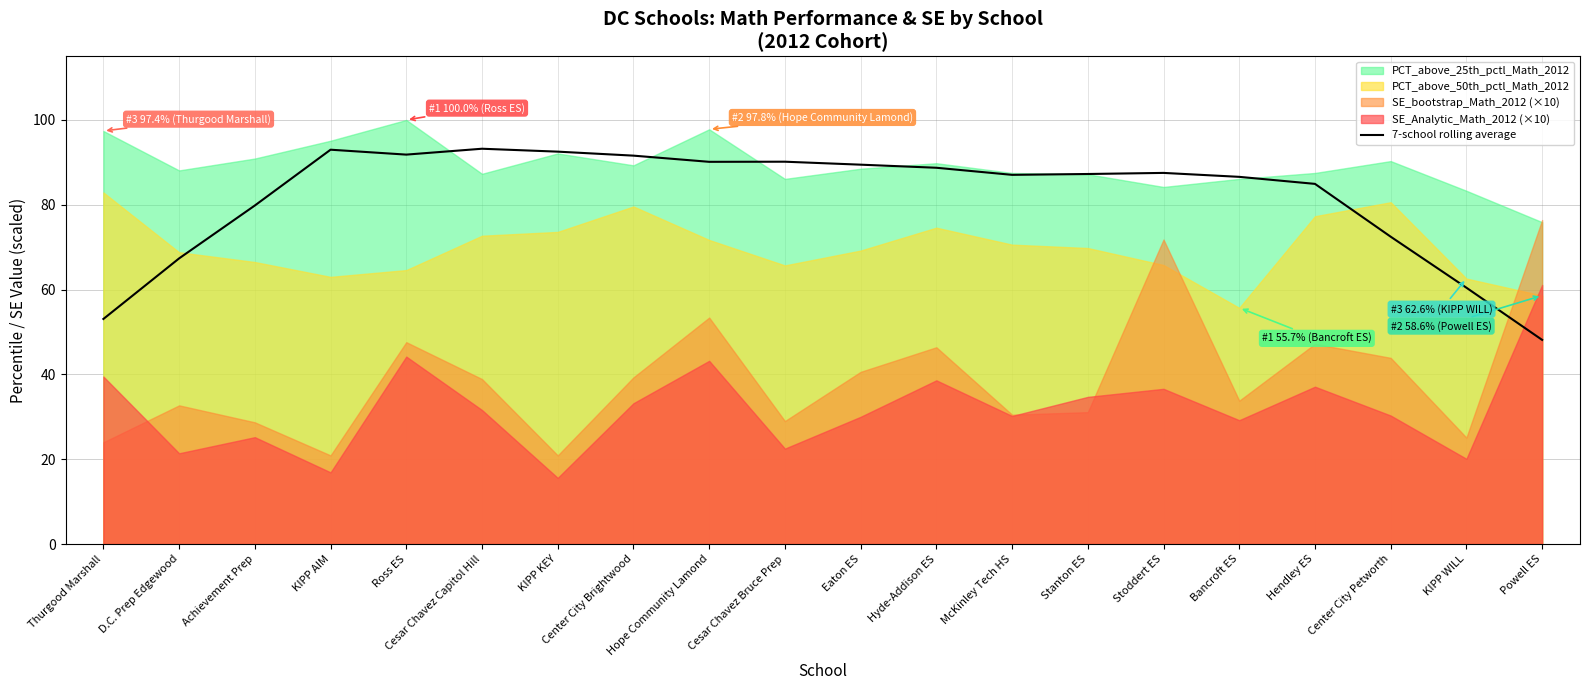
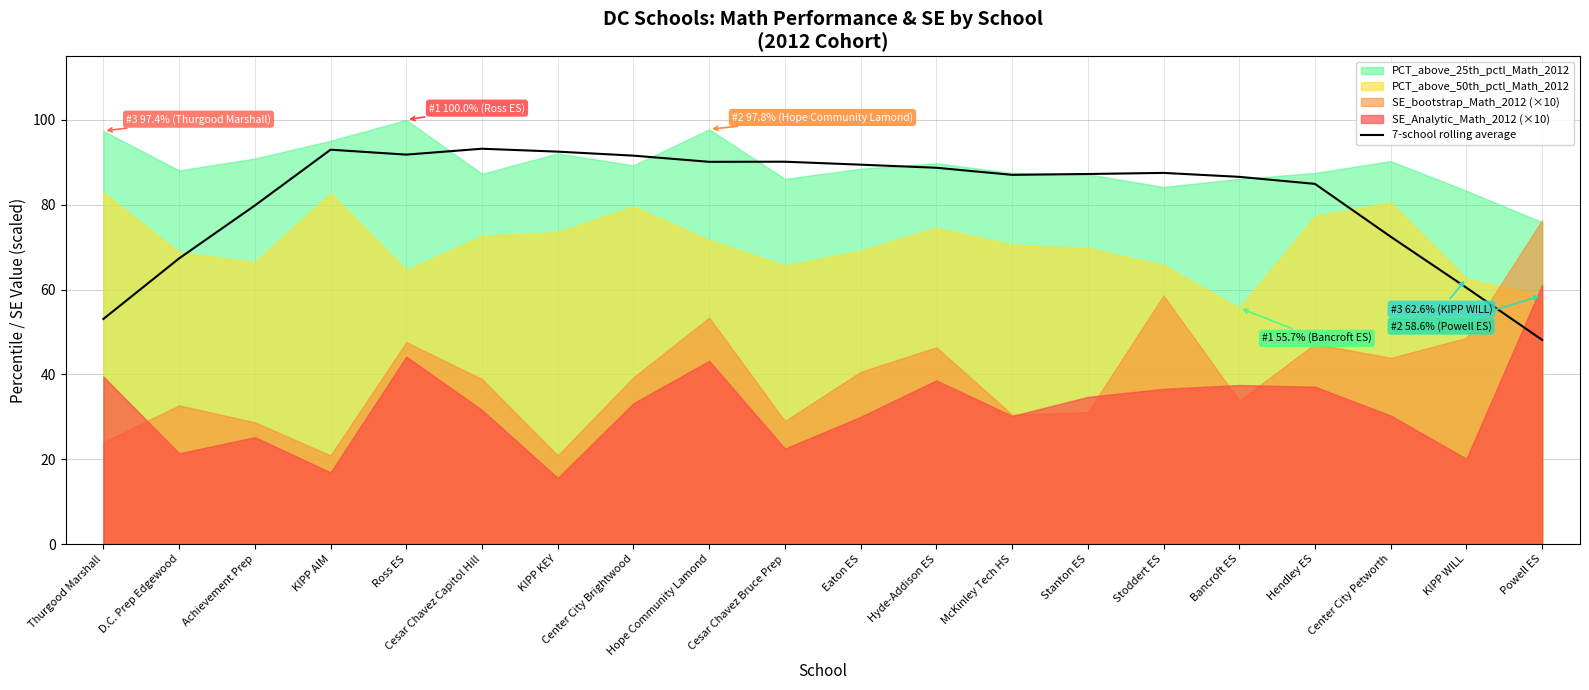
  {
    "7-school rolling average": {
      "Thurgood Marshall": 53,
      "D.C. Prep Edgewood": 67,
      "Achievement Prep": 80,
      "KIPP AIM": 93,
      "Ross ES": 92,
      "Cesar Chavez Capitol Hill": 93,
      "Center City Brightwood": 92,
      "Hope Community Lamond": 90,
      "Cesar Chavez Bruce Prep": 90,
      "Eaton ES": 89,
      "Hyde-Addison ES": 89,
      "Stoddert ES": 88,
      "Hendley ES": 85,
      "Center City Petworth": 72,
      "Powell ES": 48
    },
    "PCT_above_25th_pctl_Math_2012": {
      "D.C. Prep Edgewood": 88,
      "Achievement Prep": 91,
      "KIPP AIM": 95,
      "Cesar Chavez Capitol Hill": 87,
      "Center City Brightwood": 89,
      "Cesar Chavez Bruce Prep": 86,
      "Eaton ES": 89,
      "Hyde-Addison ES": 90,
      "Stoddert ES": 84,
      "Hendley ES": 88,
      "Center City Petworth": 90,
      "KIPP WILL": 83
    },
    "PCT_above_50th_pctl_Math_2012": {
      "Thurgood Marshall": 83,
      "D.C. Prep Edgewood": 69,
      "Achievement Prep": 67,
-     "KIPP AIM": 63,
+     "KIPP AIM": 83,
      "Ross ES": 65,
      "Cesar Chavez Capitol Hill": 73,
      "KIPP KEY": 74,
      "Center City Brightwood": 80,
      "Hope Community Lamond": 72,
      "Cesar Chavez Bruce Prep": 66,
      "Eaton ES": 69,
      "Hyde-Addison ES": 75,
      "McKinley Tech HS": 71,
      "Stanton ES": 70,
      "Stoddert ES": 66,
      "Bancroft ES": 56,
      "Hendley ES": 77,
      "Center City Petworth": 81
    },
    "SE_bootstrap_Math_2012 (×10)": {
      "Thurgood Marshall": 24,
      "D.C. Prep Edgewood": 33,
      "Achievement Prep": 29,
      "KIPP AIM": 21,
      "Ross ES": 48,
      "Cesar Chavez Capitol Hill": 39,
      "KIPP KEY": 21,
      "Center City Brightwood": 39,
      "Hope Community Lamond": 53,
      "Cesar Chavez Bruce Prep": 29,
      "Eaton ES": 41,
      "Hyde-Addison ES": 46,
      "Stanton ES": 31,
-     "Stoddert ES": 72,
+     "Stoddert ES": 59,
      "Bancroft ES": 34,
      "Center City Petworth": 44,
-     "KIPP WILL": 25
+     "KIPP WILL": 49
    },
    "SE_Analytic_Math_2012 (×10)": {
      "Thurgood Marshall": 40,
      "D.C. Prep Edgewood": 21,
      "Achievement Prep": 25,
      "KIPP AIM": 17,
      "Ross ES": 44,
      "Cesar Chavez Capitol Hill": 32,
      "KIPP KEY": 16,
      "Center City Brightwood": 33,
      "Hope Community Lamond": 43,
      "Cesar Chavez Bruce Prep": 23,
      "Eaton ES": 30,
      "Hyde-Addison ES": 39,
      "Stanton ES": 35,
      "Stoddert ES": 37,
-     "Bancroft ES": 29,
+     "Bancroft ES": 38,
      "Hendley ES": 37,
      "Center City Petworth": 30,
      "KIPP WILL": 20,
      "Powell ES": 61
    }
  }
